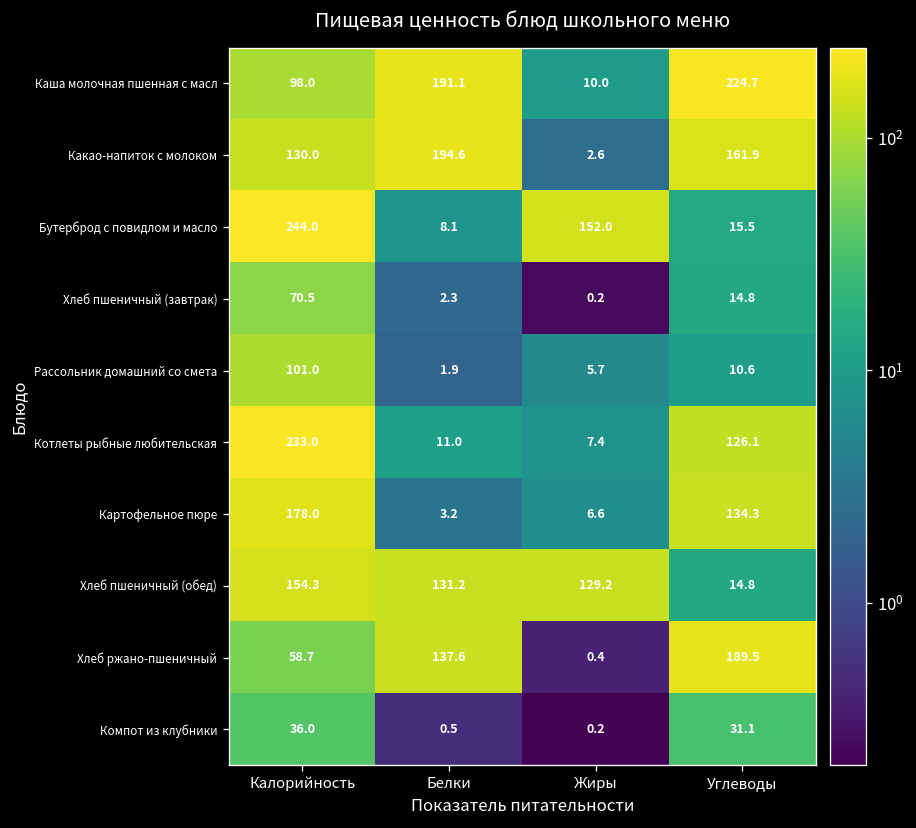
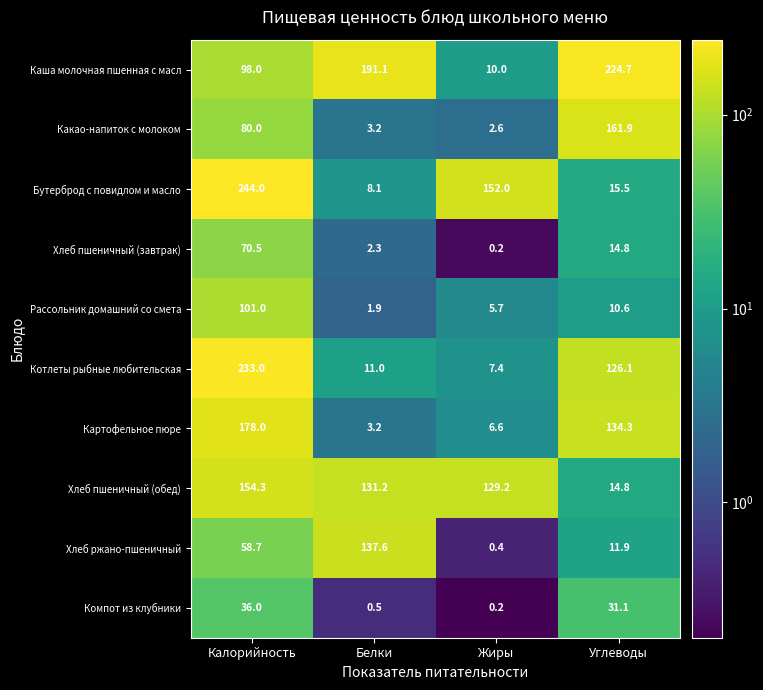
  {
    "Каша молочная пшенная с масл": {
      "Калорийность": 98.0,
      "Белки": 191.1,
      "Жиры": 10.0,
      "Углеводы": 224.7
    },
    "Какао-напиток с молоком": {
-     "Калорийность": 130.0,
-     "Белки": 194.6,
+     "Калорийность": 80.0,
+     "Белки": 3.2,
      "Жиры": 2.6,
      "Углеводы": 161.9
    },
    "Бутерброд с повидлом и масло": {
      "Калорийность": 244.0,
      "Белки": 8.1,
      "Жиры": 152.0,
      "Углеводы": 15.5
    },
    "Хлеб пшеничный (завтрак)": {
      "Калорийность": 70.5,
      "Белки": 2.3,
      "Жиры": 0.2,
      "Углеводы": 14.8
    },
    "Рассольник домашний со смета": {
      "Калорийность": 101.0,
      "Белки": 1.9,
      "Жиры": 5.7,
      "Углеводы": 10.6
    },
    "Котлеты рыбные любительская": {
      "Калорийность": 233.0,
      "Белки": 11.0,
      "Жиры": 7.4,
      "Углеводы": 126.1
    },
    "Картофельное пюре": {
      "Калорийность": 178.0,
      "Белки": 3.2,
      "Жиры": 6.6,
      "Углеводы": 134.3
    },
    "Хлеб пшеничный (обед)": {
      "Калорийность": 154.3,
      "Белки": 131.2,
      "Жиры": 129.2,
      "Углеводы": 14.8
    },
    "Хлеб ржано-пшеничный": {
      "Калорийность": 58.7,
      "Белки": 137.6,
      "Жиры": 0.4,
-     "Углеводы": 189.5
+     "Углеводы": 11.9
    },
    "Компот из клубники": {
      "Калорийность": 36.0,
      "Белки": 0.5,
      "Жиры": 0.2,
      "Углеводы": 31.1
    }
  }
